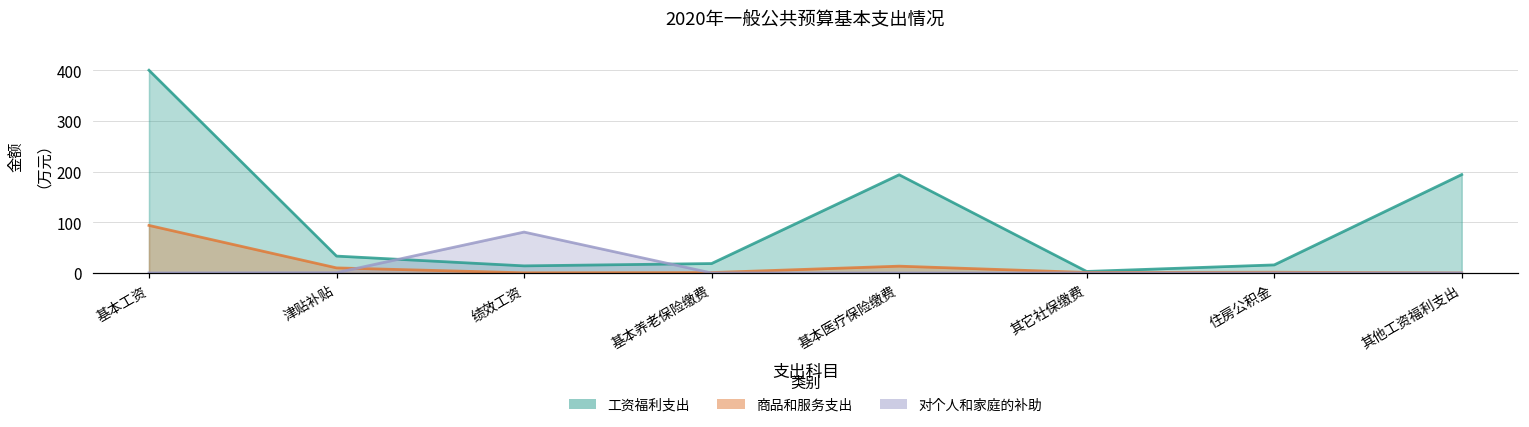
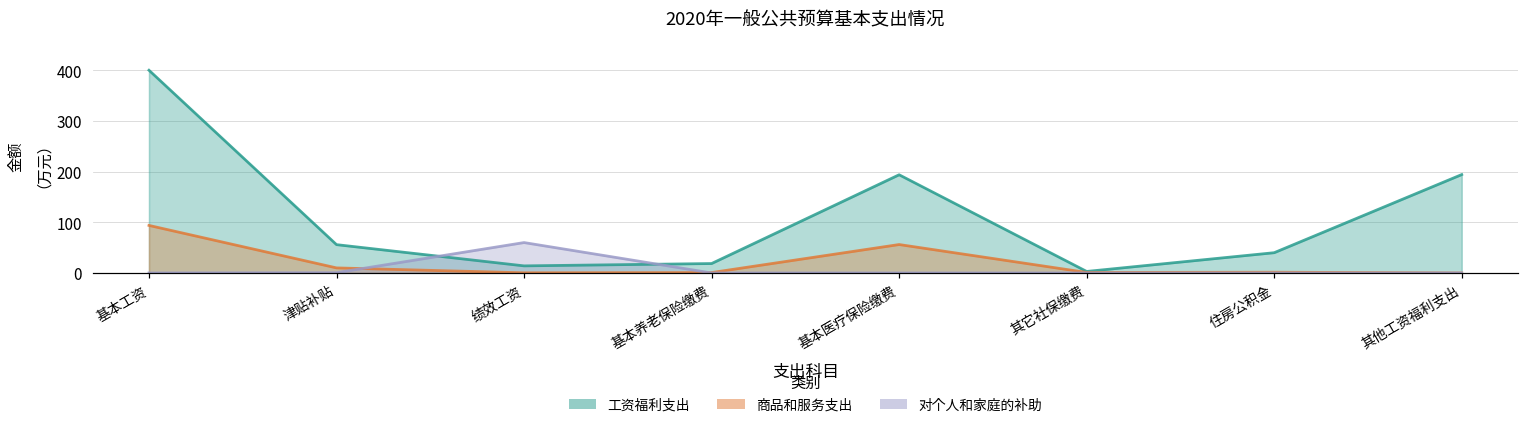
  {
    "工资福利支出": {
      "基本工资": 400,
-     "津贴补贴": 30,
+     "津贴补贴": 60,
      "绩效工资": 10,
      "基本养老保险缴费": 20,
      "基本医疗保险缴费": 190,
-     "住房公积金": 20,
+     "住房公积金": 40,
      "其他工资福利支出": 190
    },
    "商品和服务支出": {
      "基本工资": 90,
      "津贴补贴": 10,
      "绩效工资": 0,
-     "基本医疗保险缴费": 10
+     "基本医疗保险缴费": 60
    },
    "对个人和家庭的补助": {
      "基本工资": 0,
      "津贴补贴": 0,
-     "绩效工资": 80,
+     "绩效工资": 60,
      "基本医疗保险缴费": 0
    }
  }
